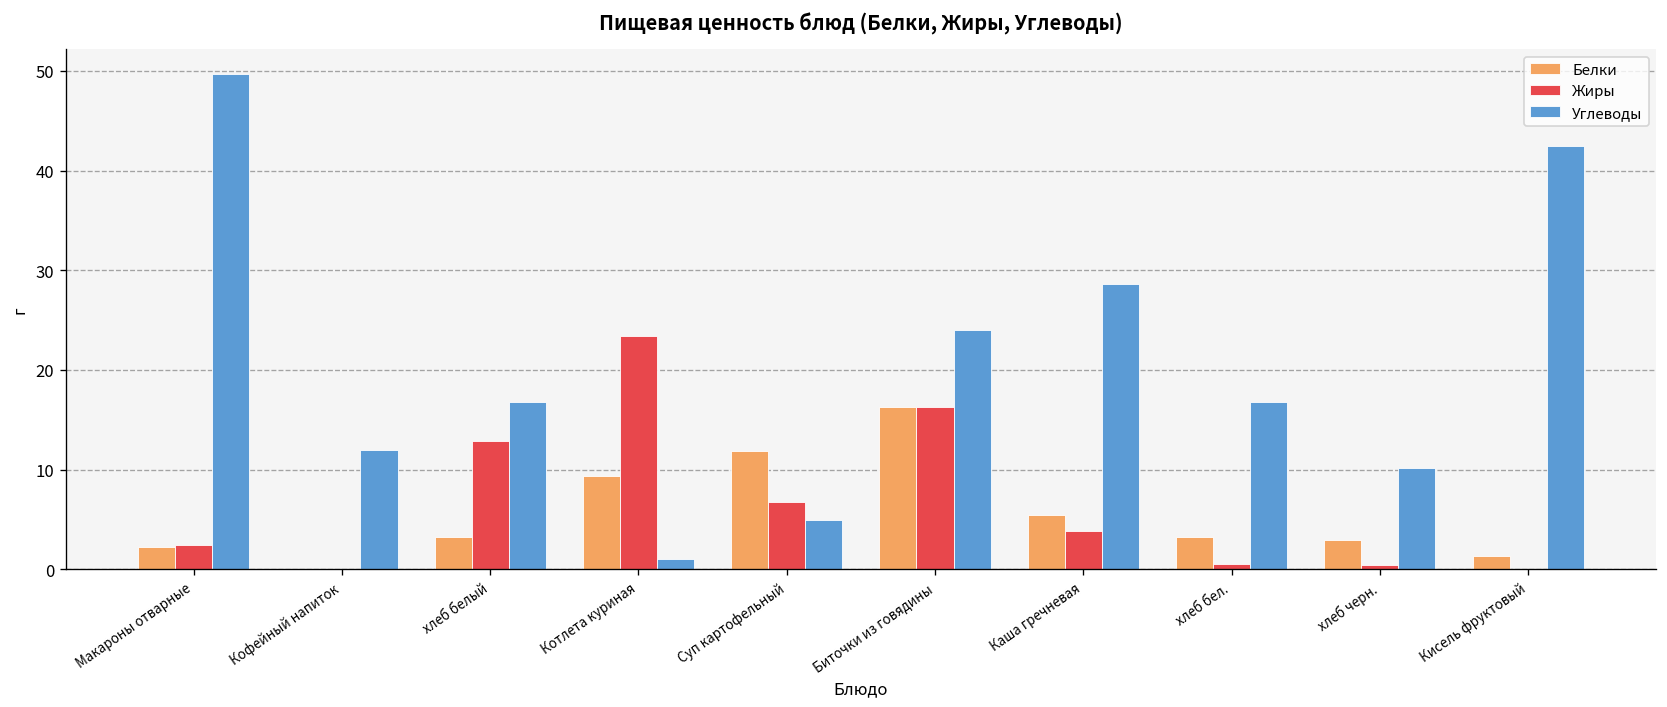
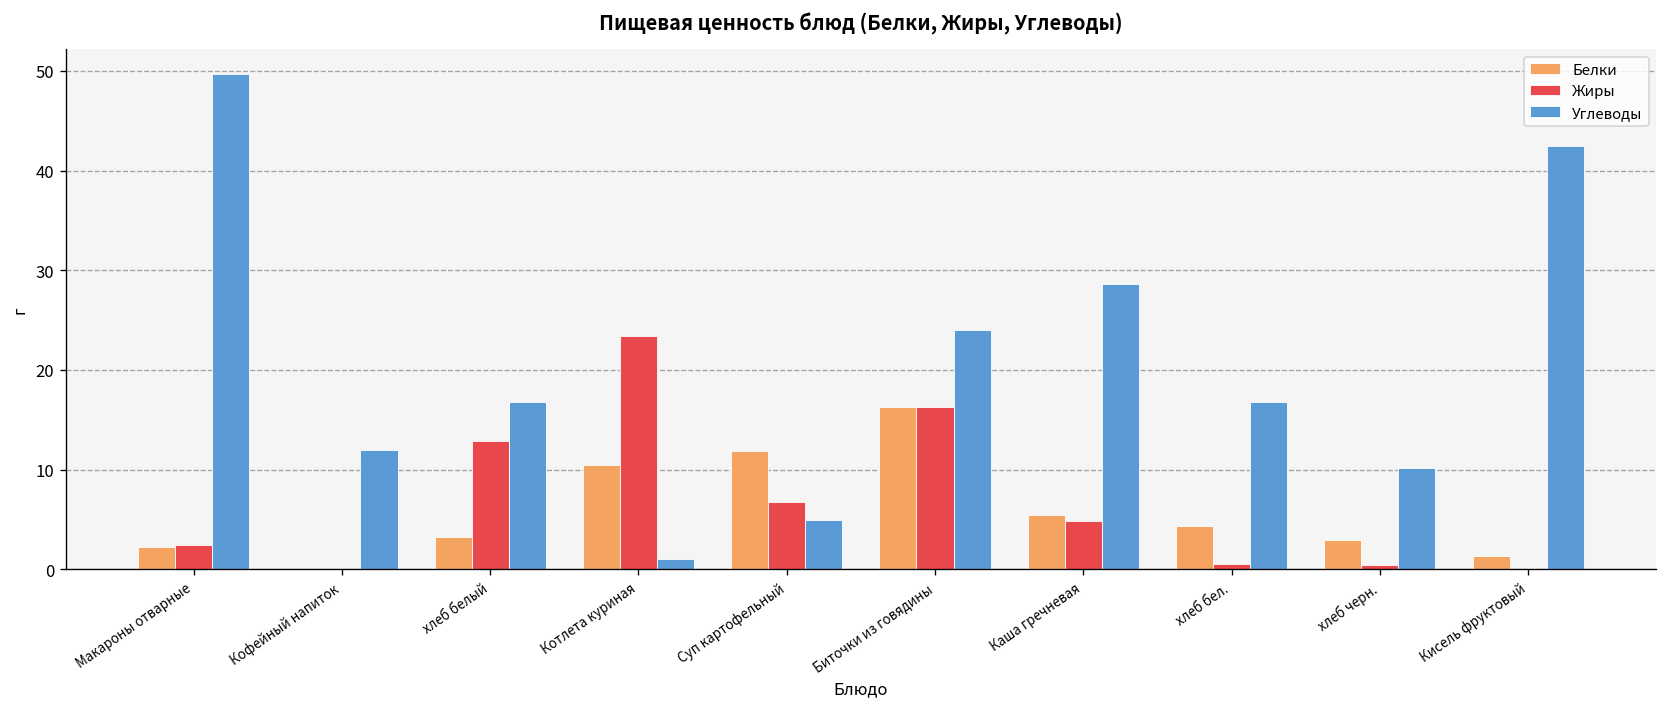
  {
    "Белки": {
      "Макароны отварные": 2,
      "Кофейный напиток": 0,
      "хлеб белый": 3,
-     "Котлета куриная": 9,
+     "Котлета куриная": 11,
      "Суп картофельный": 12,
      "Биточки из говядины": 16,
      "Каша гречневая": 5,
-     "хлеб бел.": 3,
+     "хлеб бел.": 4,
      "хлеб черн.": 3,
      "Кисель фруктовый": 1
    },
    "Жиры": {
      "Макароны отварные": 2,
      "Кофейный напиток": 0,
      "хлеб белый": 13,
      "Котлета куриная": 23,
      "Суп картофельный": 7,
      "Биточки из говядины": 16,
-     "Каша гречневая": 4,
+     "Каша гречневая": 5,
      "хлеб бел.": 1,
      "хлеб черн.": 0,
      "Кисель фруктовый": 0
    },
    "Углеводы": {
      "Макароны отварные": 50,
      "Кофейный напиток": 12,
      "хлеб белый": 17,
      "Котлета куриная": 1,
      "Суп картофельный": 5,
      "Биточки из говядины": 24,
      "Каша гречневая": 29,
      "хлеб бел.": 17,
      "хлеб черн.": 10,
      "Кисель фруктовый": 43
    }
  }
